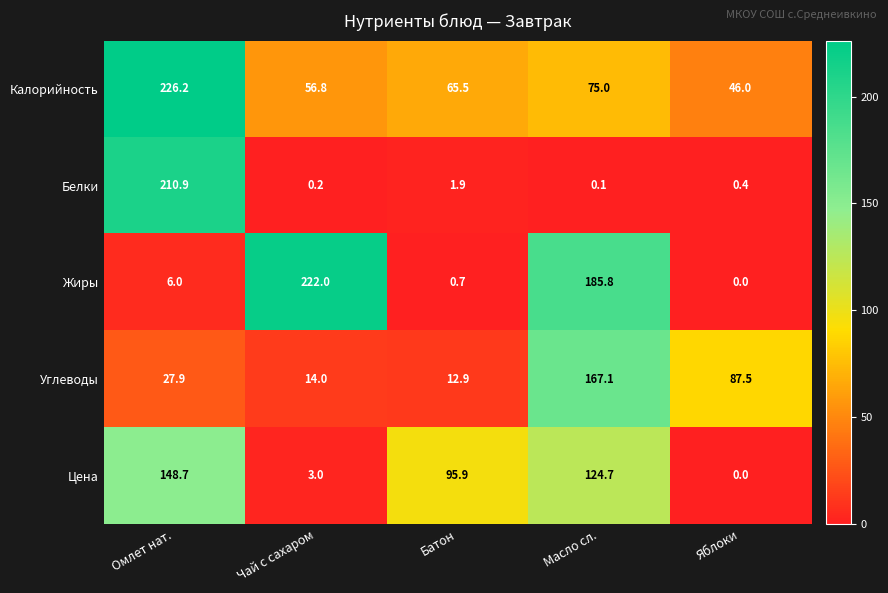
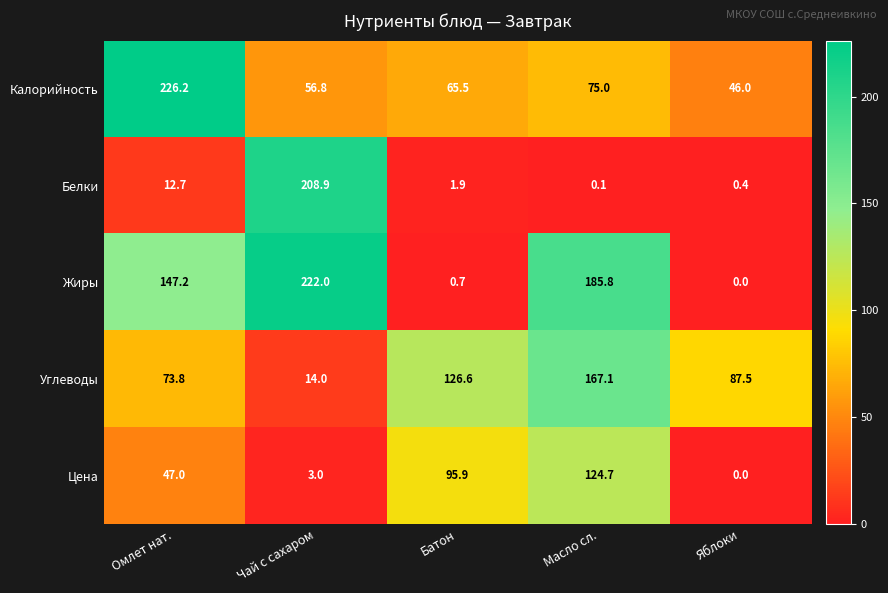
  {
    "Калорийность": {
      "Омлет нат.": 226.2,
      "Чай с сахаром": 56.8,
      "Батон": 65.5,
      "Масло сл.": 75.0,
      "Яблоки": 46.0
    },
    "Белки": {
-     "Омлет нат.": 210.9,
-     "Чай с сахаром": 0.2,
+     "Омлет нат.": 12.7,
+     "Чай с сахаром": 208.9,
      "Батон": 1.9,
      "Масло сл.": 0.1,
      "Яблоки": 0.4
    },
    "Жиры": {
-     "Омлет нат.": 6.0,
+     "Омлет нат.": 147.2,
      "Чай с сахаром": 222.0,
      "Батон": 0.7,
      "Масло сл.": 185.8,
      "Яблоки": 0.0
    },
    "Углеводы": {
-     "Омлет нат.": 27.9,
+     "Омлет нат.": 73.8,
      "Чай с сахаром": 14.0,
-     "Батон": 12.9,
+     "Батон": 126.6,
      "Масло сл.": 167.1,
      "Яблоки": 87.5
    },
    "Цена": {
-     "Омлет нат.": 148.7,
+     "Омлет нат.": 47.0,
      "Чай с сахаром": 3.0,
      "Батон": 95.9,
      "Масло сл.": 124.7,
      "Яблоки": 0.0
    }
  }
